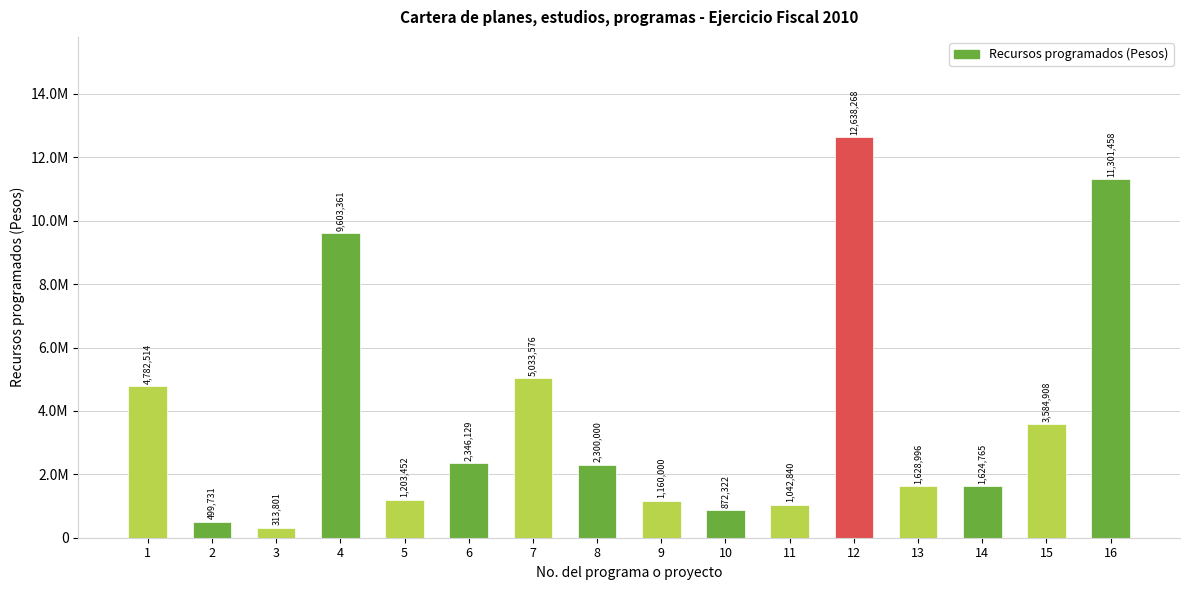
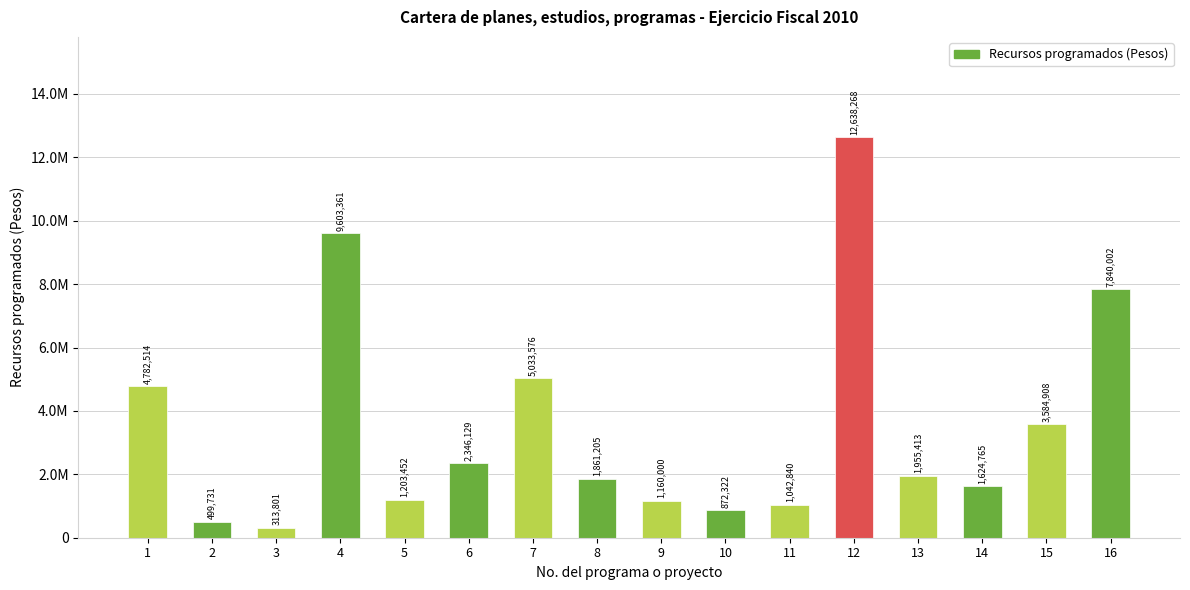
  {
    "1": "4,782,514",
    "2": "499,731",
    "3": "313,801",
    "4": "9,603,361",
    "5": "1,203,452",
    "6": "2,346,129",
    "7": "5,033,576",
-   "8": "2,300,000",
+   "8": "1,861,205",
    "9": "1,160,000",
    "10": "872,322",
    "11": "1,042,840",
    "12": "12,638,268",
-   "13": "1,628,996",
+   "13": "1,955,413",
    "14": "1,624,765",
    "15": "3,584,908",
-   "16": "11,301,458"
+   "16": "7,840,002"
  }
